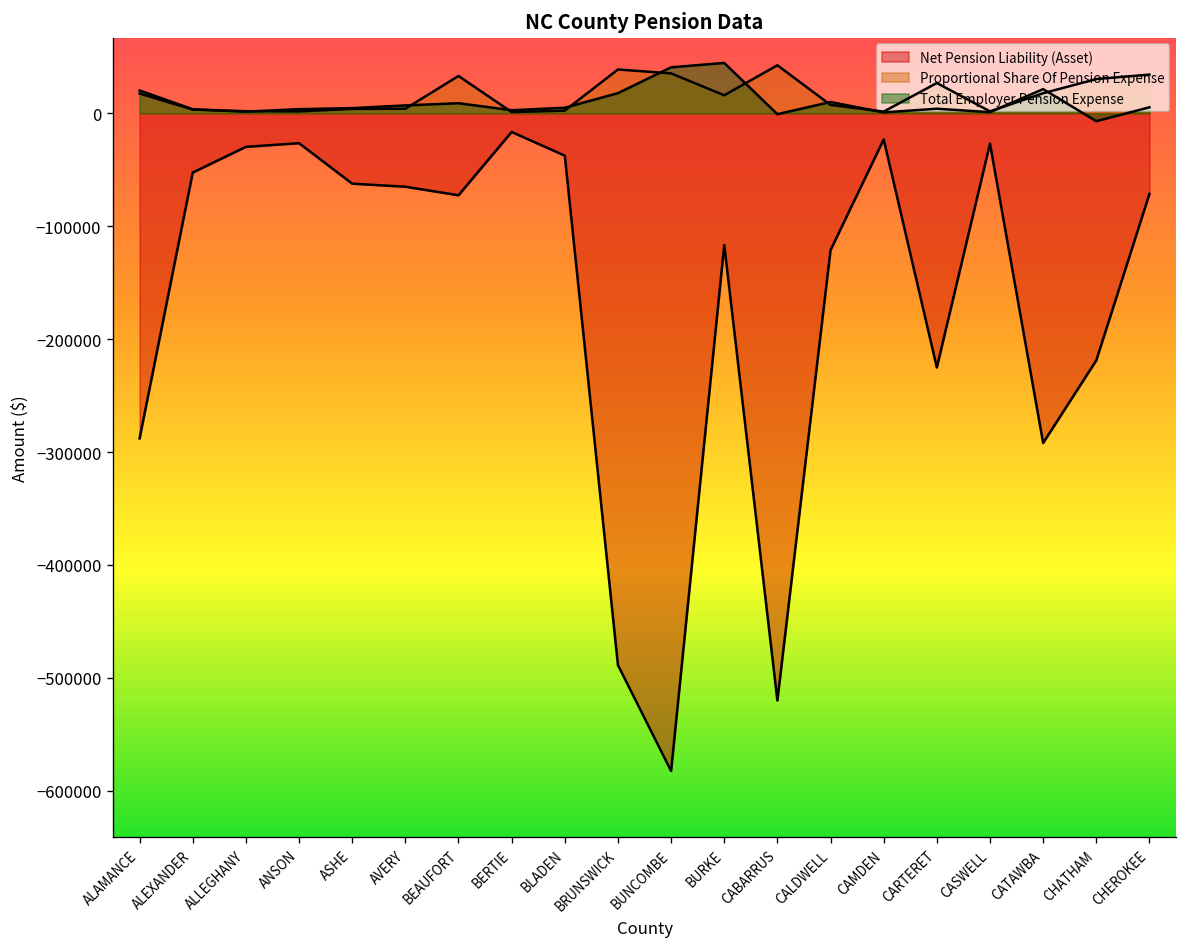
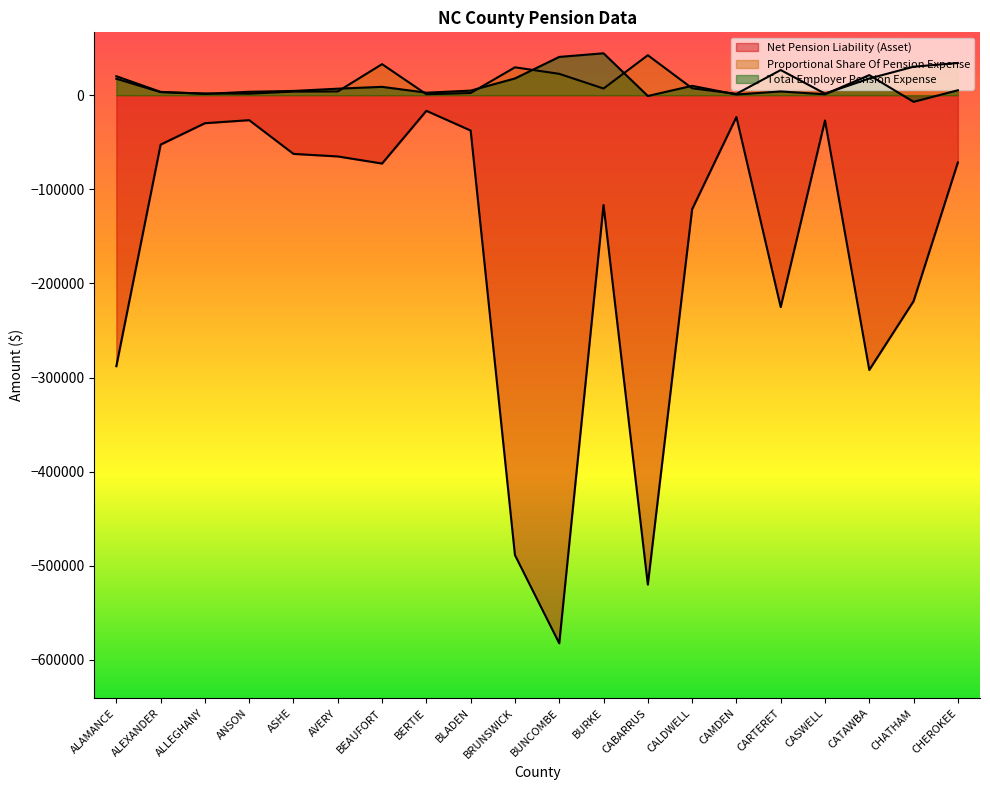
  {
    "Proportional Share Of Pension Expense": {
      "ALAMANCE": 20000,
      "AVERY": 0,
      "BEAUFORT": 30000,
-     "BRUNSWICK": 40000,
-     "BUNCOMBE": 40000,
-     "BURKE": 20000,
+     "BRUNSWICK": 30000,
+     "BUNCOMBE": 20000,
+     "BURKE": 10000,
      "CABARRUS": 40000
    }
  }
